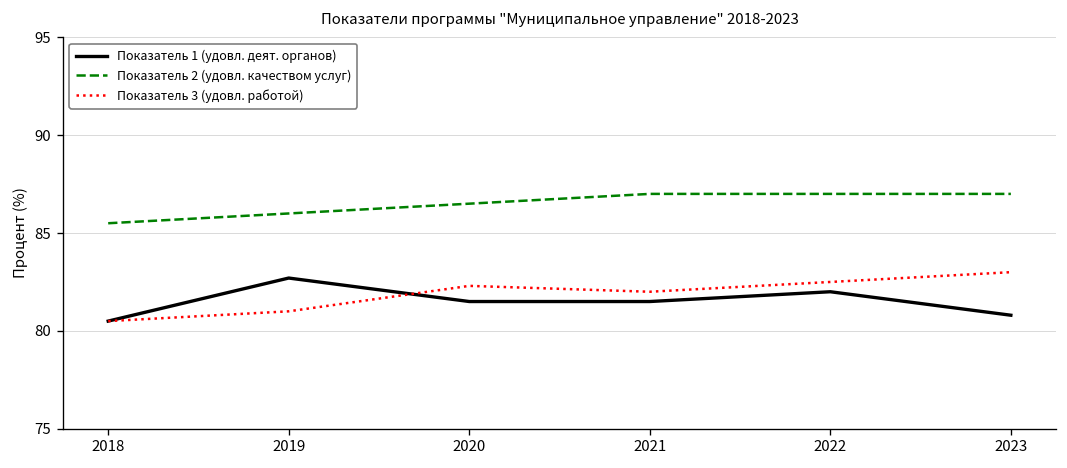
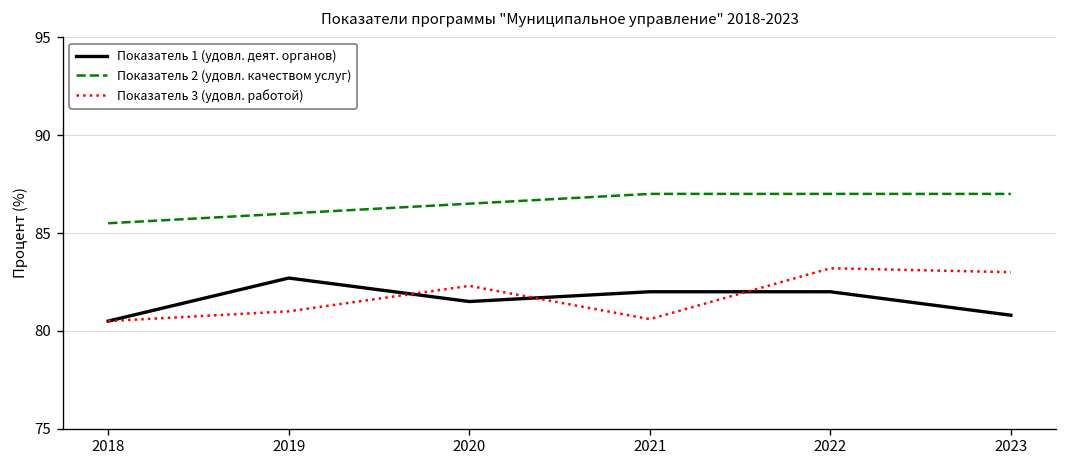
  {
    "Показатель 1 (удовл. деят. органов)": {
      "2019": 82.7,
      "2020": 81.5,
-     "2021": 81.5,
+     "2021": 82.0,
      "2022": 82.0,
      "2023": 80.8
    },
    "Показатель 2 (удовл. качеством услуг)": {
      "2018": 85.5,
      "2019": 86.0,
      "2020": 86.5,
      "2021": 87.0,
      "2022": 87.0,
      "2023": 87.0
    },
    "Показатель 3 (удовл. работой)": {
      "2019": 81.0,
      "2020": 82.3,
-     "2021": 82.0,
-     "2022": 82.5,
+     "2021": 80.6,
+     "2022": 83.2,
      "2023": 83.0
    }
  }
